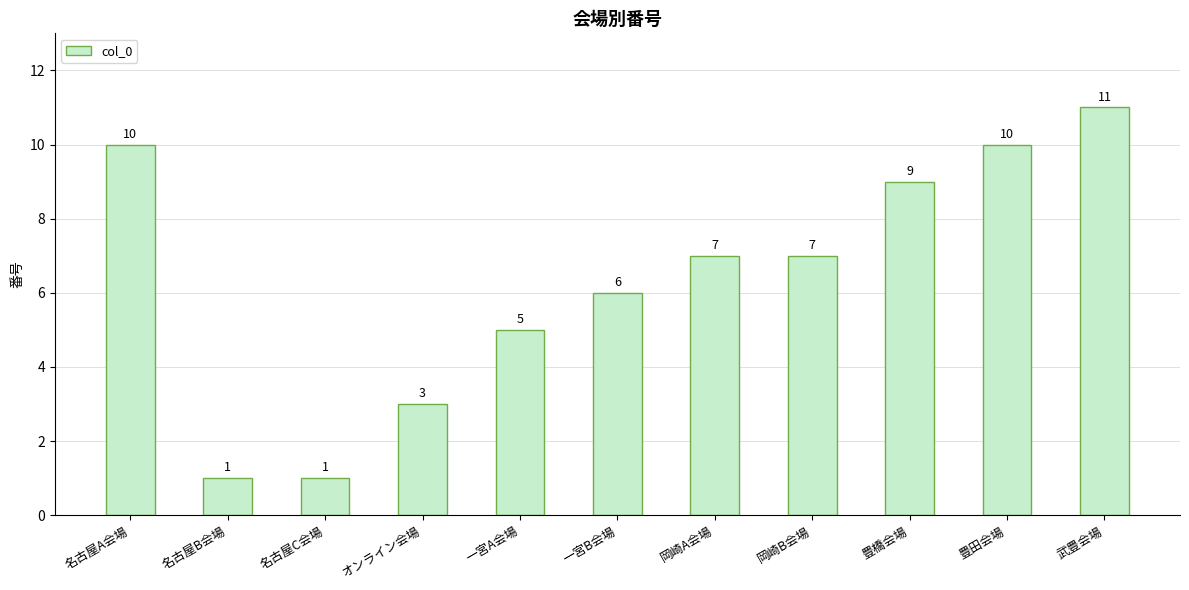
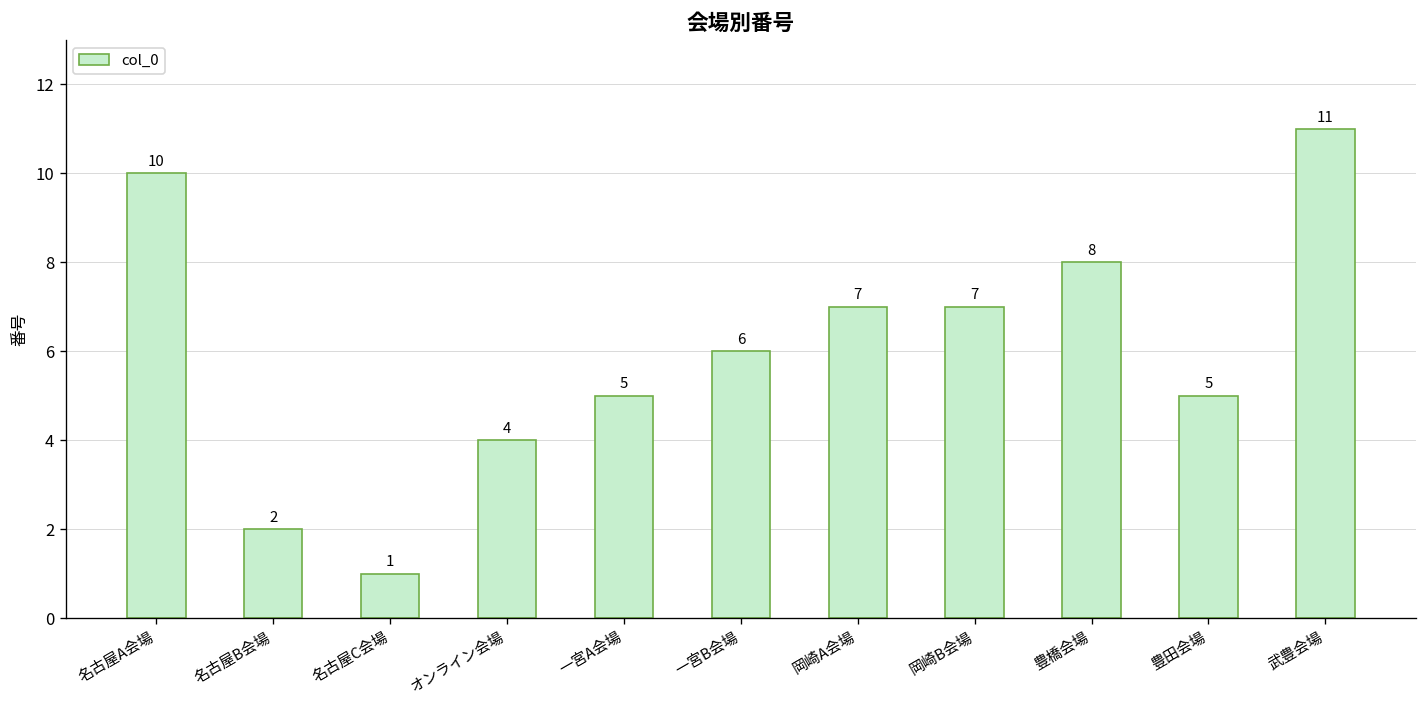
  {
    "名古屋A会場": 10,
-   "名古屋B会場": 1,
+   "名古屋B会場": 2,
    "名古屋C会場": 1,
-   "オンライン会場": 3,
+   "オンライン会場": 4,
    "一宮A会場": 5,
    "一宮B会場": 6,
    "岡崎A会場": 7,
    "岡崎B会場": 7,
-   "豊橋会場": 9,
-   "豊田会場": 10,
+   "豊橋会場": 8,
+   "豊田会場": 5,
    "武豊会場": 11
  }
